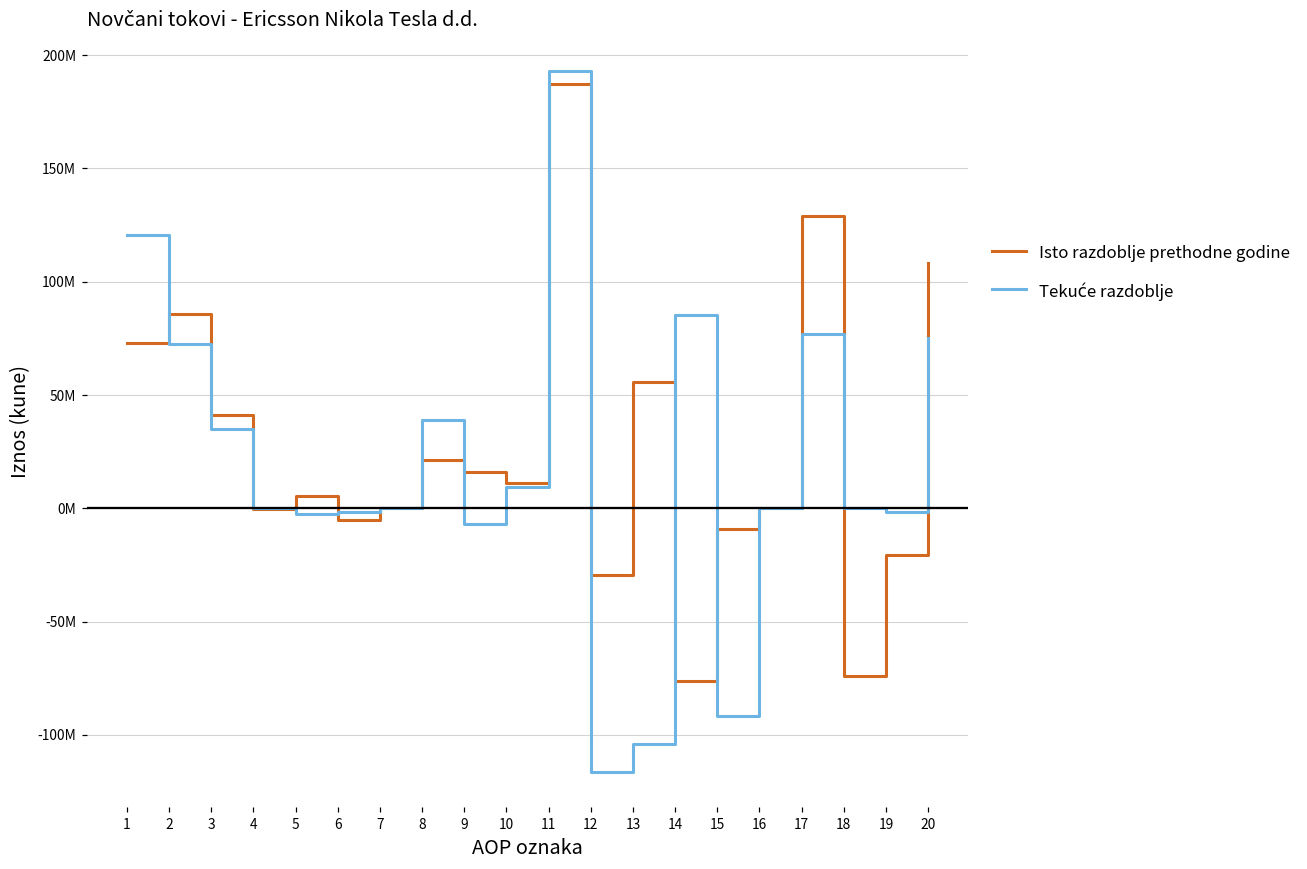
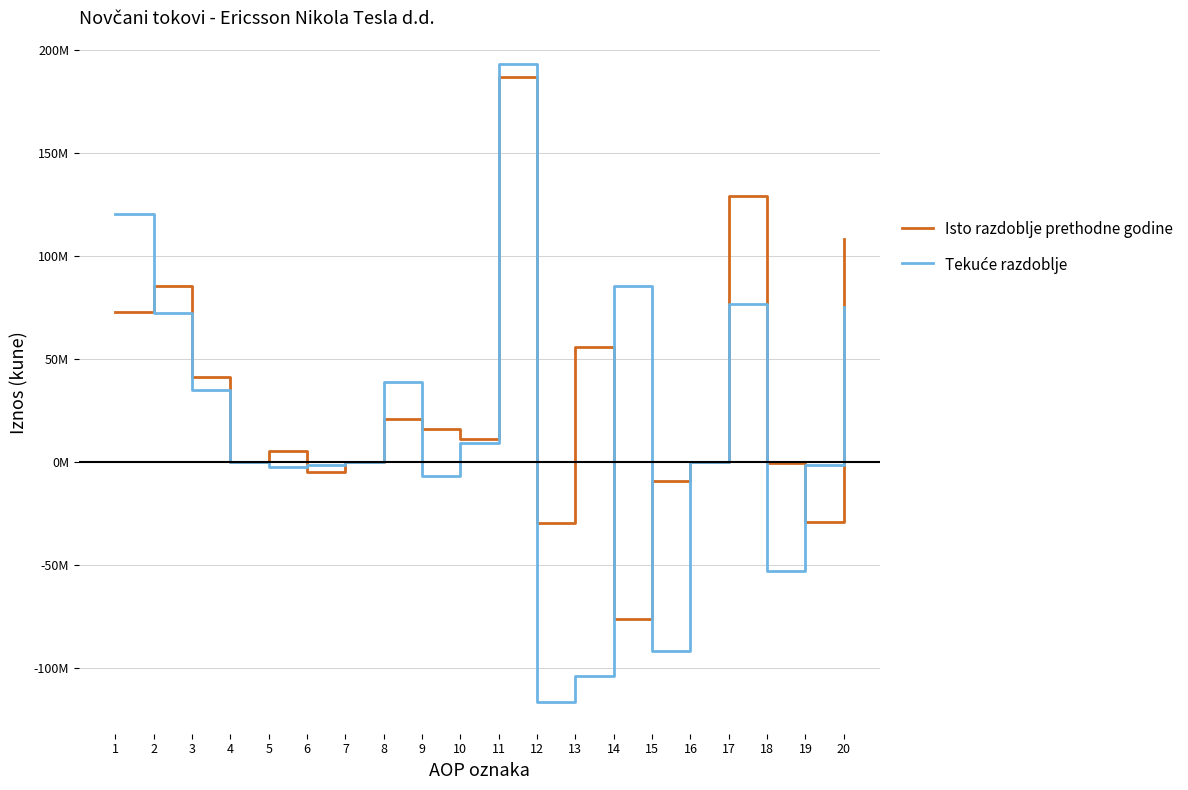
  {
    "Isto razdoblje prethodne godine": {
      "1": 73000000,
      "2": 86000000,
      "3": 41000000,
      "5": 6000000,
      "6": -5000000,
      "8": 21000000,
      "9": 16000000,
      "10": 11000000,
      "11": 187000000,
      "12": -30000000,
      "13": 56000000,
      "14": -76000000,
      "15": -9000000,
      "17": 129000000,
-     "18": -74000000,
-     "19": -21000000,
+     "18": 0,
+     "19": -29000000,
      "20": 108000000
    },
    "Tekuće razdoblje": {
      "1": 121000000,
      "2": 73000000,
      "3": 35000000,
      "5": -2000000,
      "6": -1000000,
      "8": 39000000,
      "9": -7000000,
      "10": 9000000,
      "11": 193000000,
      "12": -116000000,
      "13": -104000000,
      "14": 85000000,
      "15": -92000000,
      "17": 77000000,
-     "18": 0,
+     "18": -53000000,
      "19": -2000000,
      "20": 75000000
    }
  }
